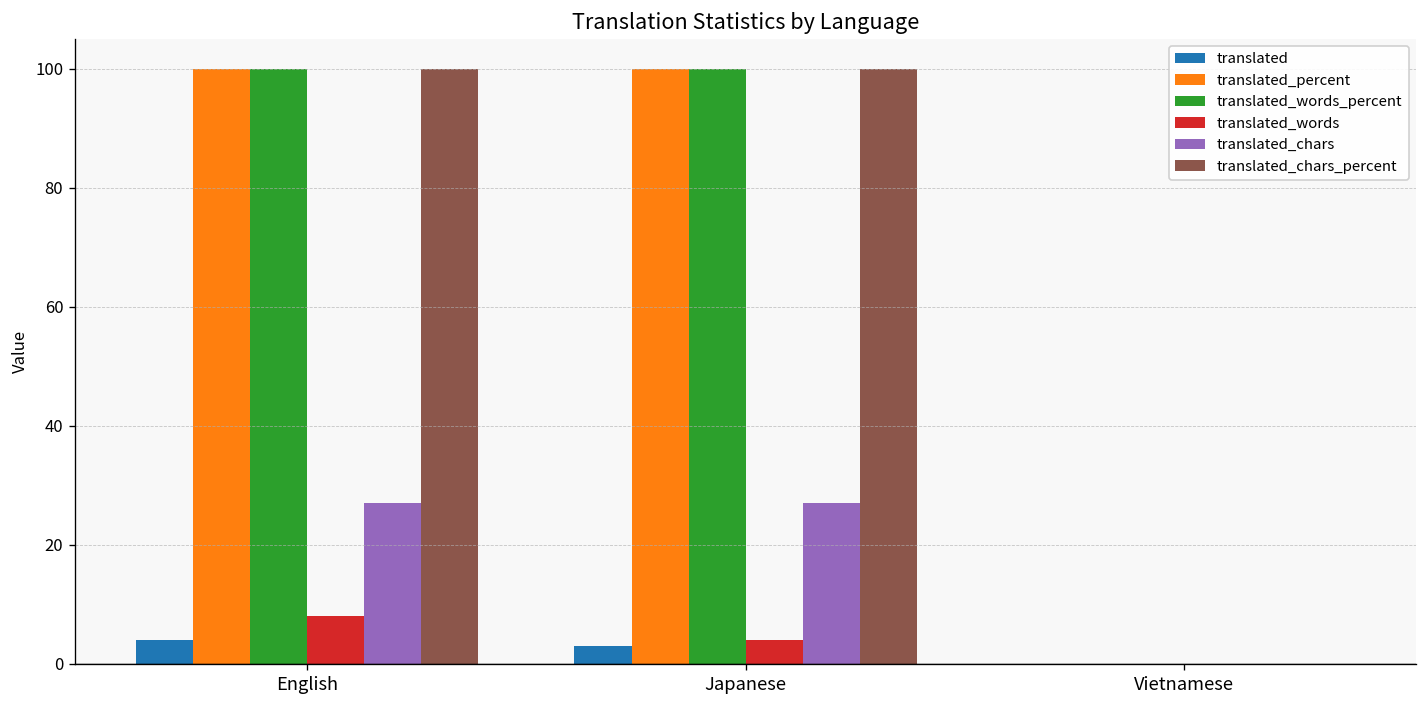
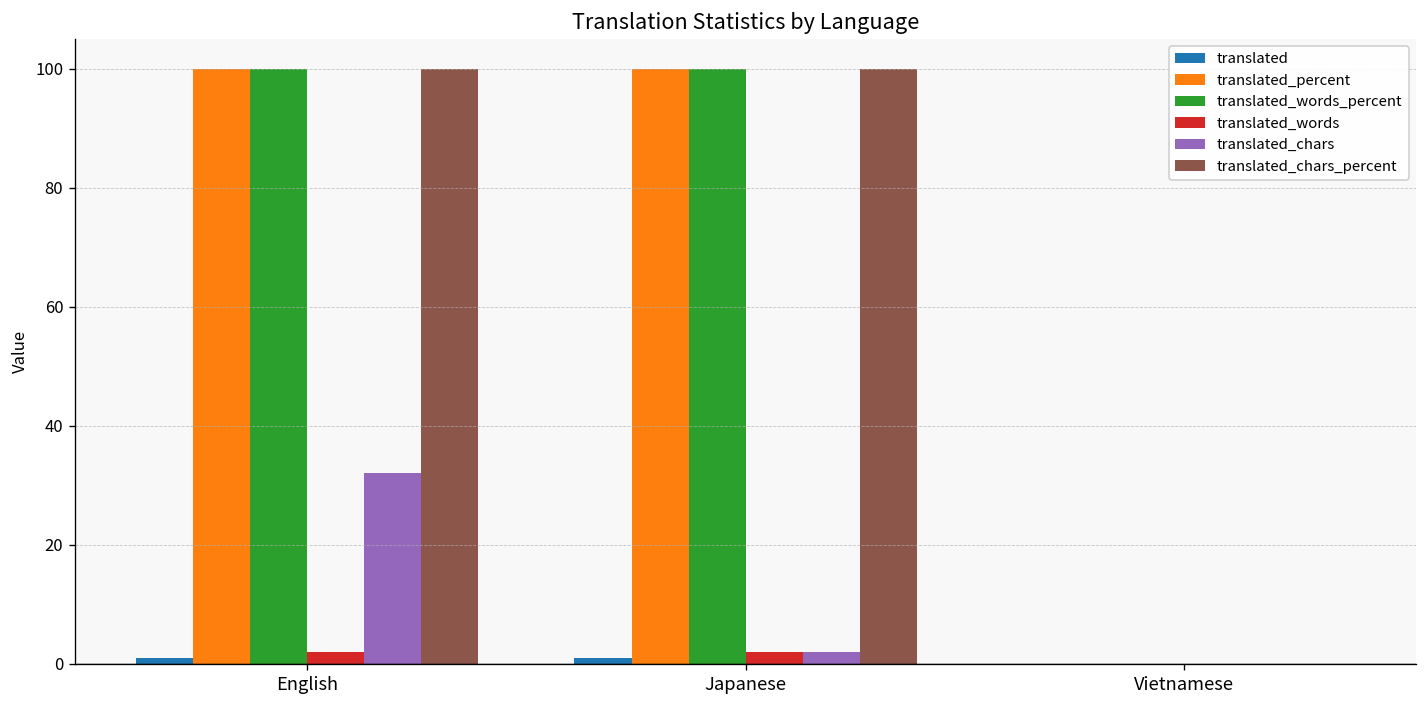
  {
    "translated": {
-     "English": 4,
-     "Japanese": 3,
+     "English": 1,
+     "Japanese": 1,
      "Vietnamese": 0
    },
    "translated_percent": {
      "English": 100,
      "Japanese": 100,
      "Vietnamese": 0
    },
    "translated_words_percent": {
      "English": 100,
      "Japanese": 100,
      "Vietnamese": 0
    },
    "translated_words": {
-     "English": 8,
-     "Japanese": 4,
+     "English": 2,
+     "Japanese": 2,
      "Vietnamese": 0
    },
    "translated_chars": {
-     "English": 27,
-     "Japanese": 27,
+     "English": 32,
+     "Japanese": 2,
      "Vietnamese": 0
    },
    "translated_chars_percent": {
      "English": 100,
      "Japanese": 100,
      "Vietnamese": 0
    }
  }
